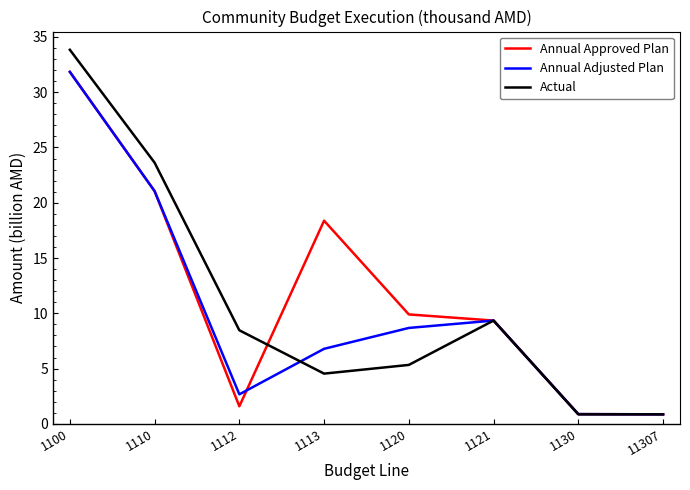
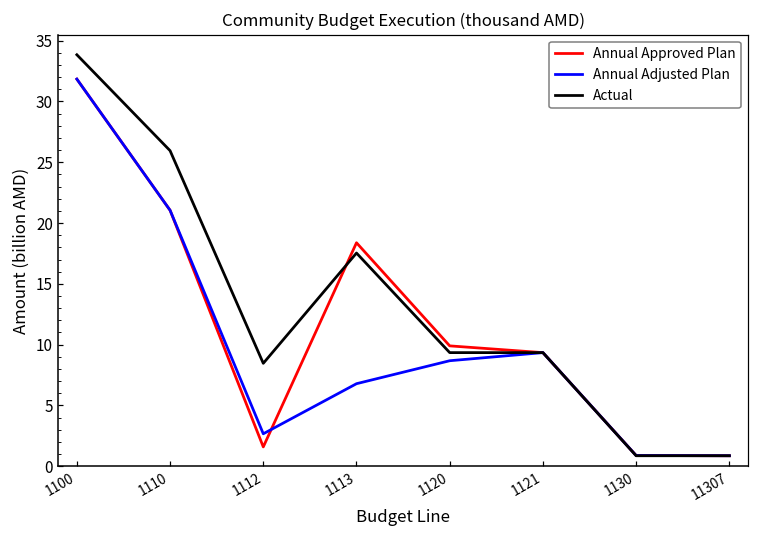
  {
    "Annual Approved Plan": {
      "1112": 1.6,
      "1113": 18.4,
      "1120": 9.9
    },
    "Annual Adjusted Plan": {
      "1112": 2.7,
      "1113": 6.8,
      "1120": 8.7
    },
    "Actual": {
      "1100": 33.8,
-     "1110": 23.6,
+     "1110": 25.9,
      "1112": 8.5,
-     "1113": 4.5,
-     "1120": 5.3
+     "1113": 17.5,
+     "1120": 9.3
    }
  }
